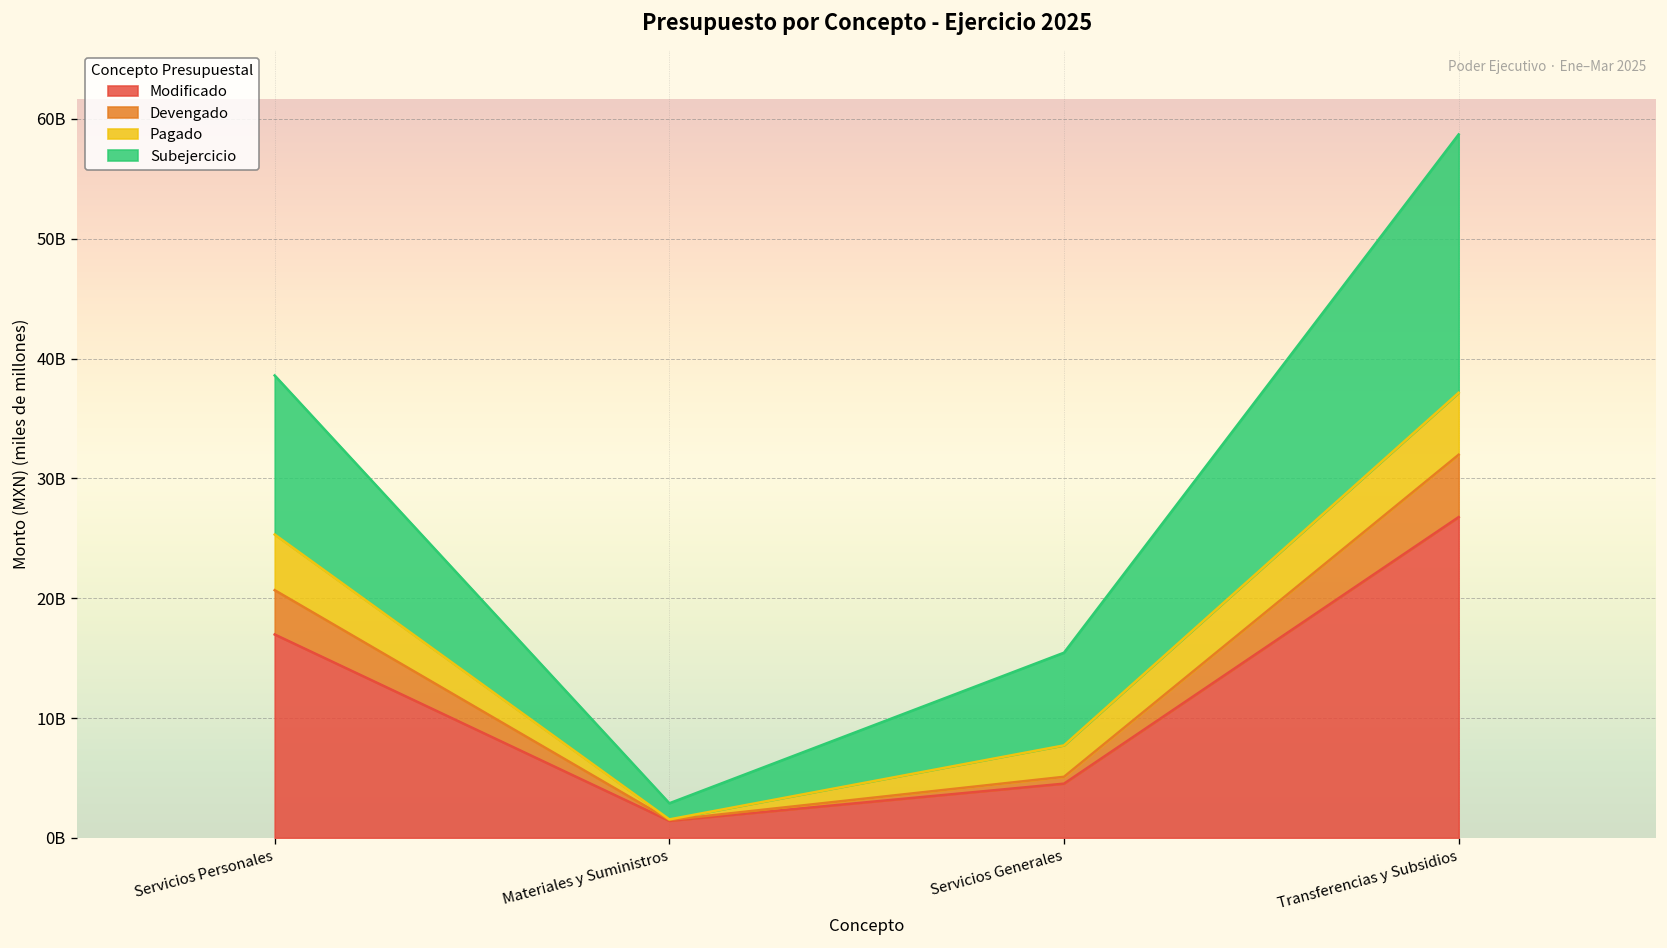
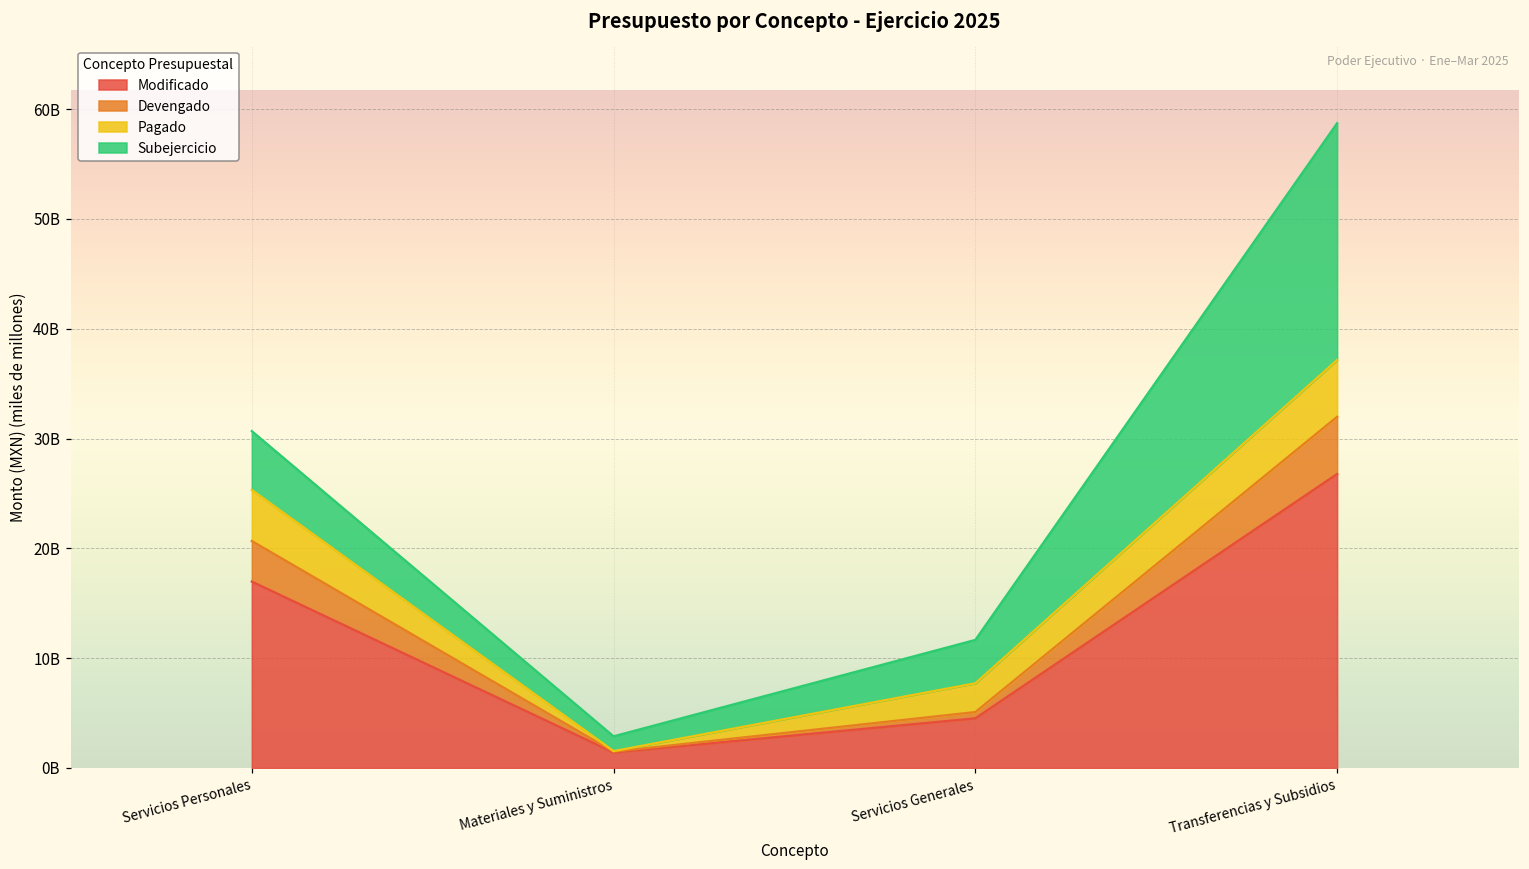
  {
    "Pagado": {
      "Servicios Personales": 5000000000,
      "Servicios Generales": 3000000000,
      "Transferencias y Subsidios": 5000000000
    },
    "Subejercicio": {
-     "Servicios Personales": 13000000000,
+     "Servicios Personales": 5000000000,
      "Materiales y Suministros": 1000000000,
-     "Servicios Generales": 8000000000,
+     "Servicios Generales": 4000000000,
      "Transferencias y Subsidios": 22000000000
    }
  }
